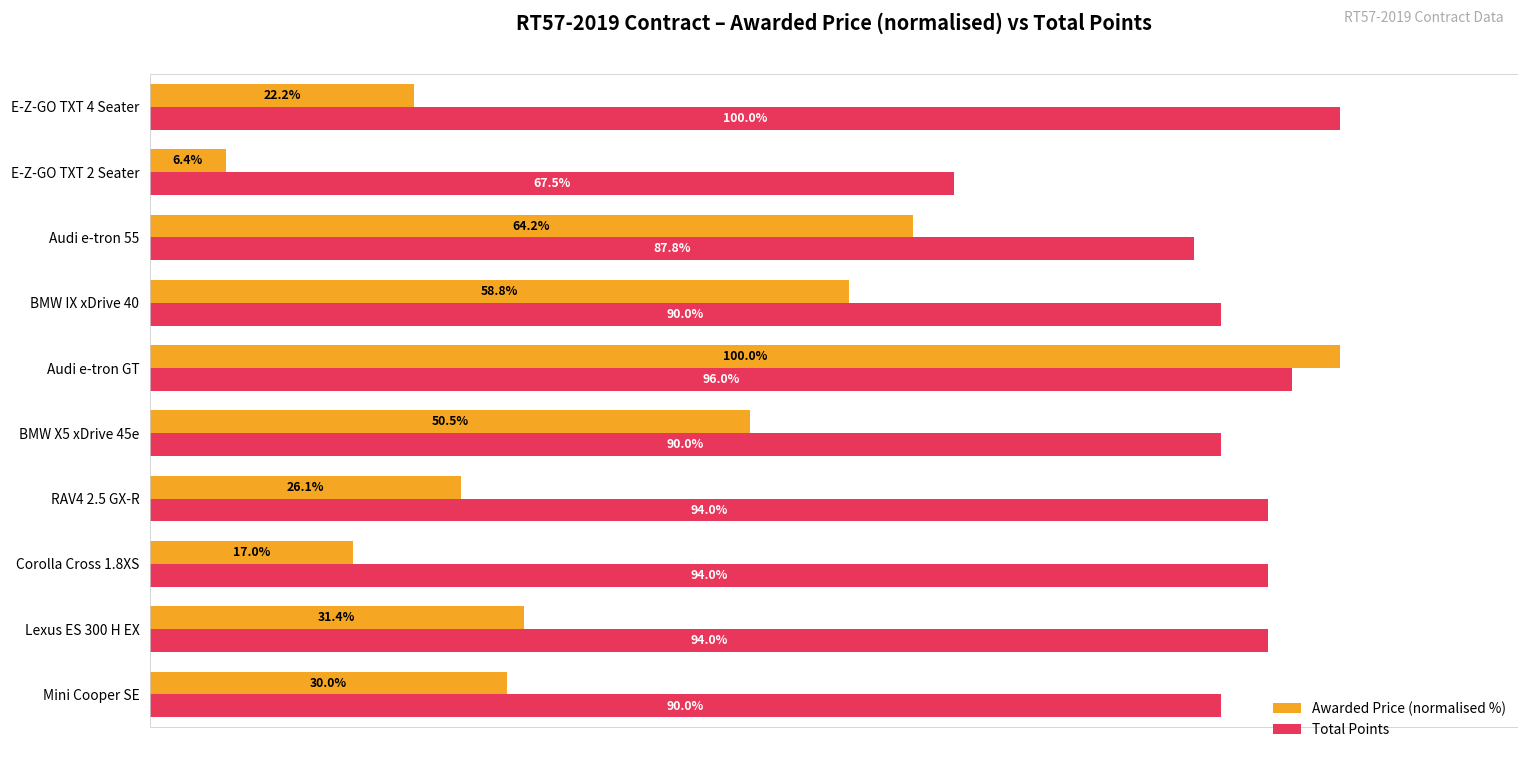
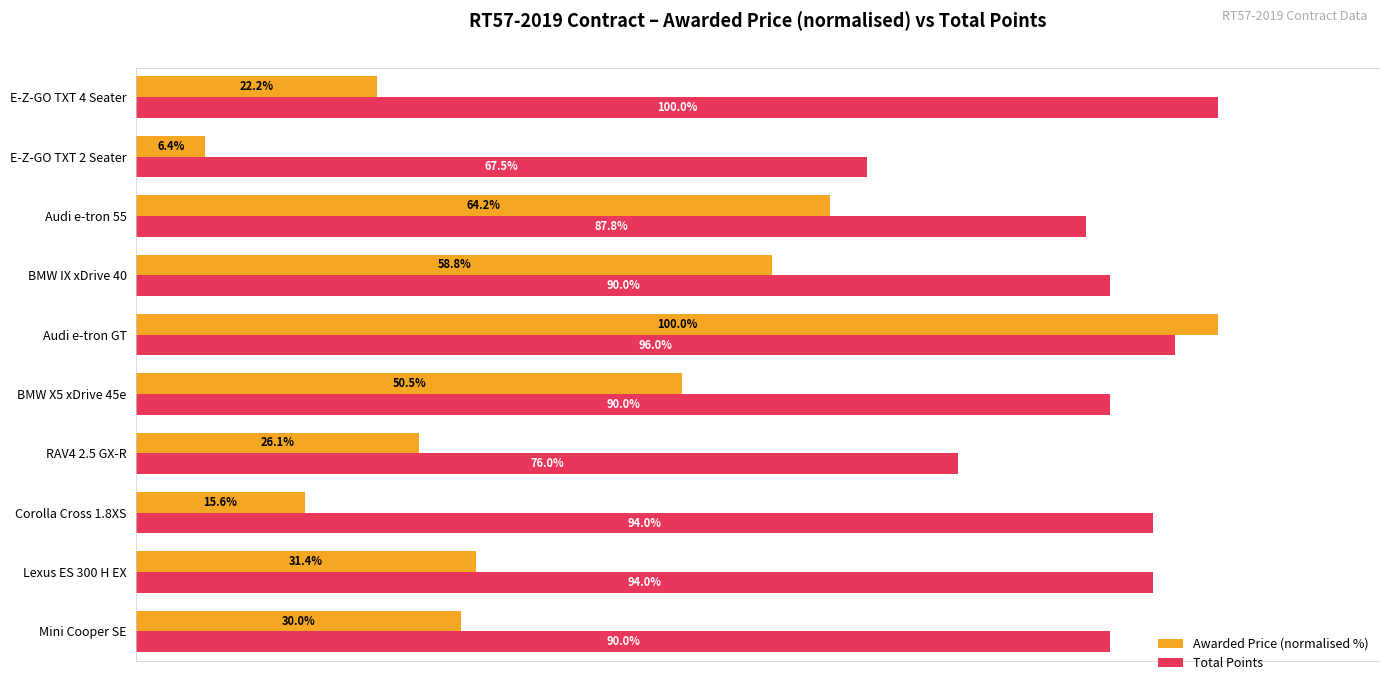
  {
    "Awarded Price (normalised %)": {
      "E-Z-GO TXT 4 Seater": "22.2%",
      "E-Z-GO TXT 2 Seater": "6.4%",
      "Audi e-tron 55": "64.2%",
      "BMW IX xDrive 40": "58.8%",
      "Audi e-tron GT": "100.0%",
      "BMW X5 xDrive 45e": "50.5%",
      "RAV4 2.5 GX-R": "26.1%",
-     "Corolla Cross 1.8XS": "17.0%",
+     "Corolla Cross 1.8XS": "15.6%",
      "Lexus ES 300 H EX": "31.4%",
      "Mini Cooper SE": "30.0%"
    },
    "Total Points": {
      "E-Z-GO TXT 4 Seater": "100.0%",
      "E-Z-GO TXT 2 Seater": "67.5%",
      "Audi e-tron 55": "87.8%",
      "BMW IX xDrive 40": "90.0%",
      "Audi e-tron GT": "96.0%",
      "BMW X5 xDrive 45e": "90.0%",
-     "RAV4 2.5 GX-R": "94.0%",
+     "RAV4 2.5 GX-R": "76.0%",
      "Corolla Cross 1.8XS": "94.0%",
      "Lexus ES 300 H EX": "94.0%",
      "Mini Cooper SE": "90.0%"
    }
  }
